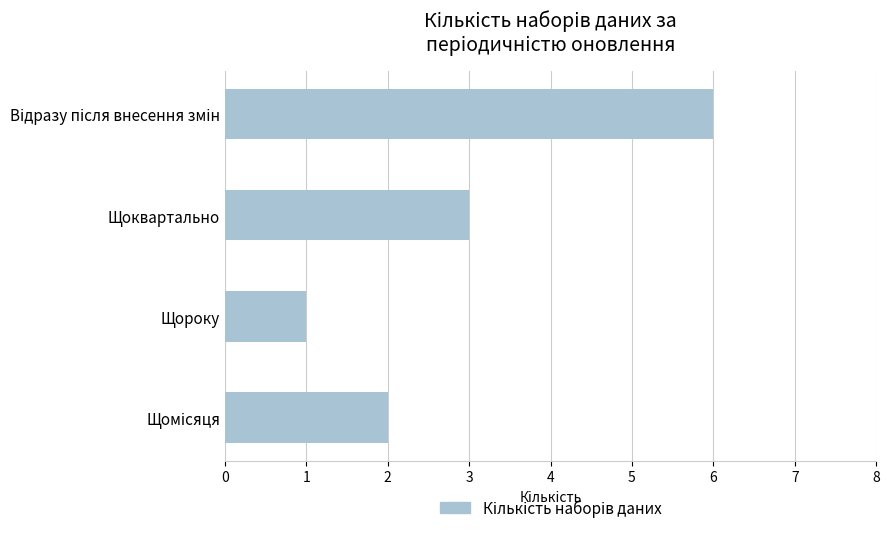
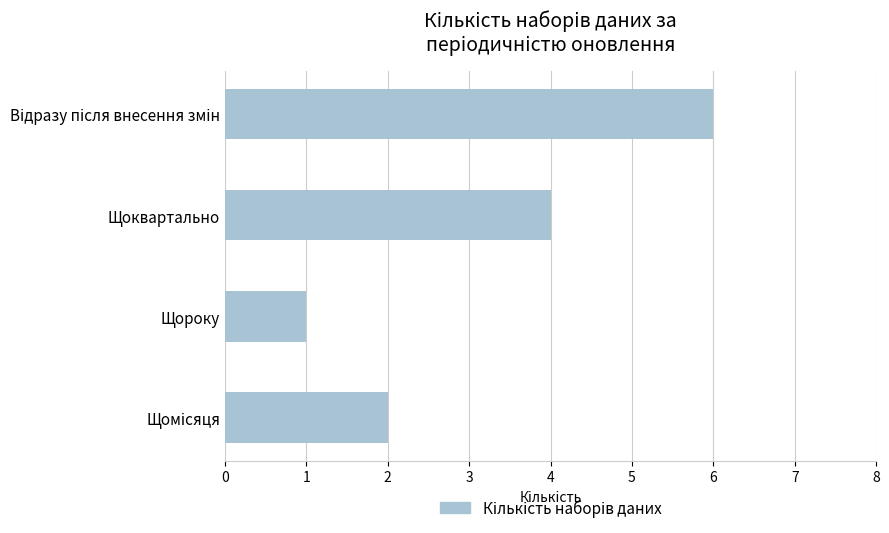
  {
    "Відразу після внесення змін": 6,
-   "Щоквартально": 3,
+   "Щоквартально": 4,
    "Щороку": 1,
    "Щомісяця": 2
  }
